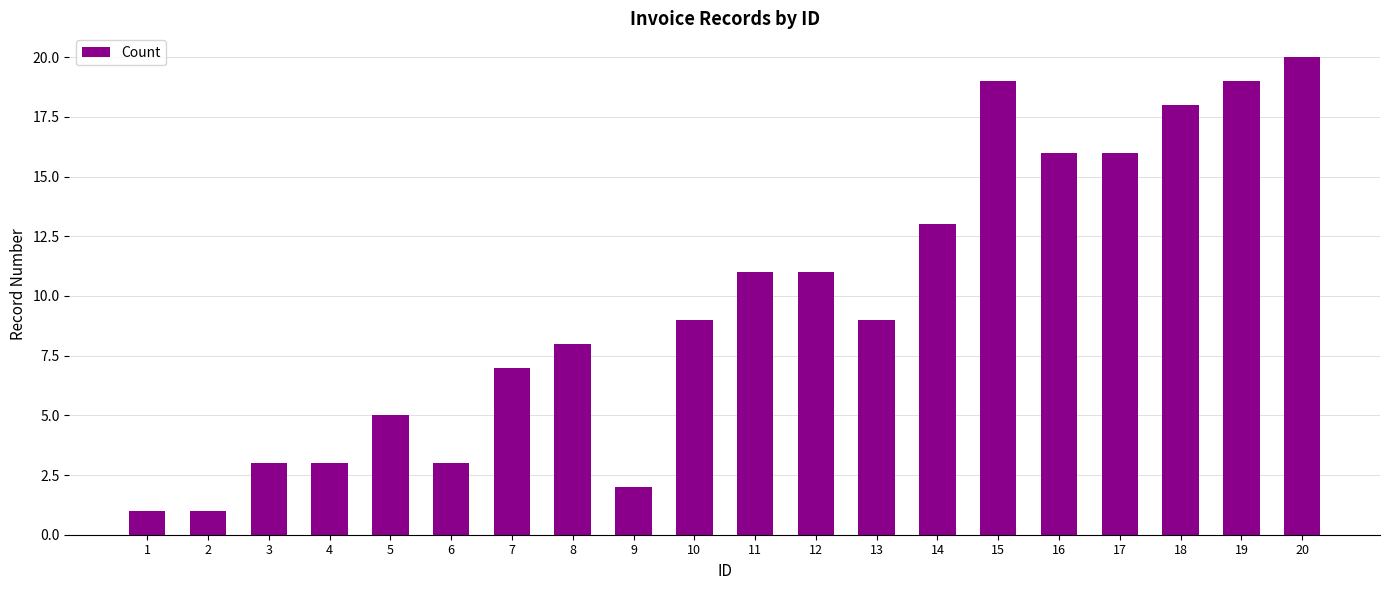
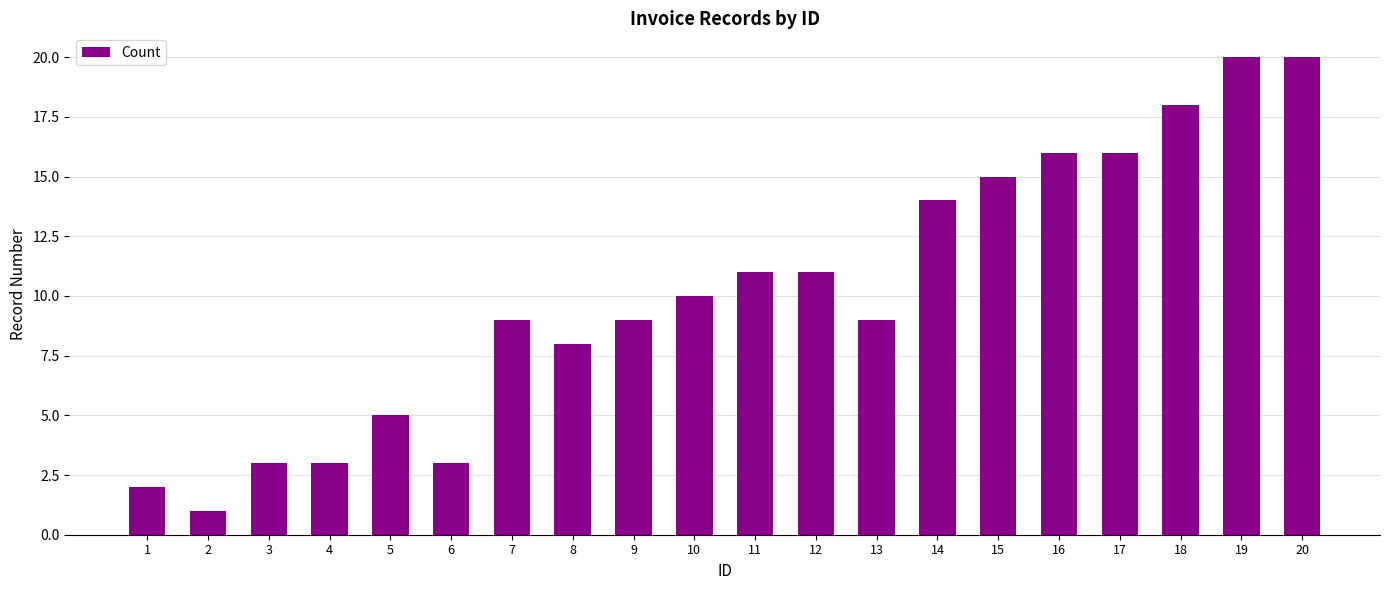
  {
-   "1": 1,
+   "1": 2,
    "2": 1,
    "3": 3,
    "4": 3,
    "5": 5,
    "6": 3,
-   "7": 7,
+   "7": 9,
    "8": 8,
-   "9": 2,
-   "10": 9,
+   "9": 9,
+   "10": 10,
    "11": 11,
    "12": 11,
    "13": 9,
-   "14": 13,
-   "15": 19,
+   "14": 14,
+   "15": 15,
    "16": 16,
    "17": 16,
    "18": 18,
-   "19": 19,
+   "19": 20,
    "20": 20
  }
